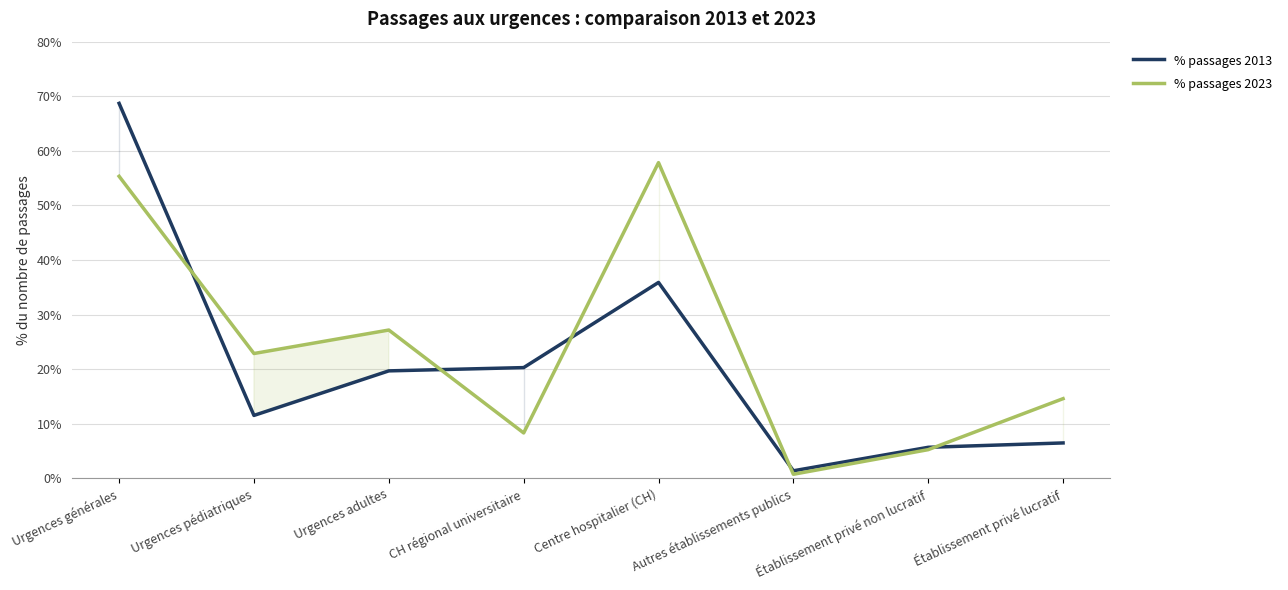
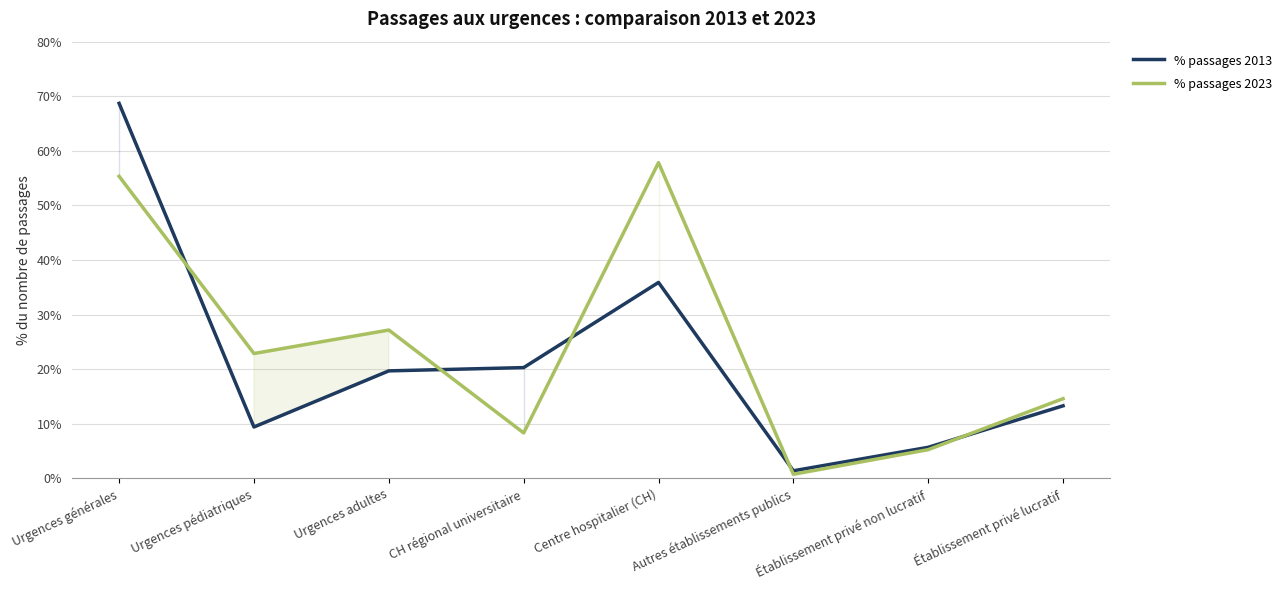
  {
    "% passages 2013": {
      "Urgences générales": "69%",
-     "Urgences pédiatriques": "12%",
+     "Urgences pédiatriques": "9%",
      "Urgences adultes": "20%",
      "CH régional universitaire": "20%",
      "Centre hospitalier (CH)": "36%",
      "Autres établissements publics": "1%",
-     "Établissement privé lucratif": "7%"
+     "Établissement privé lucratif": "13%"
    },
    "% passages 2023": {
      "Urgences générales": "55%",
      "Urgences pédiatriques": "23%",
      "Urgences adultes": "27%",
      "CH régional universitaire": "8%",
      "Centre hospitalier (CH)": "58%",
      "Autres établissements publics": "1%",
      "Établissement privé lucratif": "15%"
    }
  }
